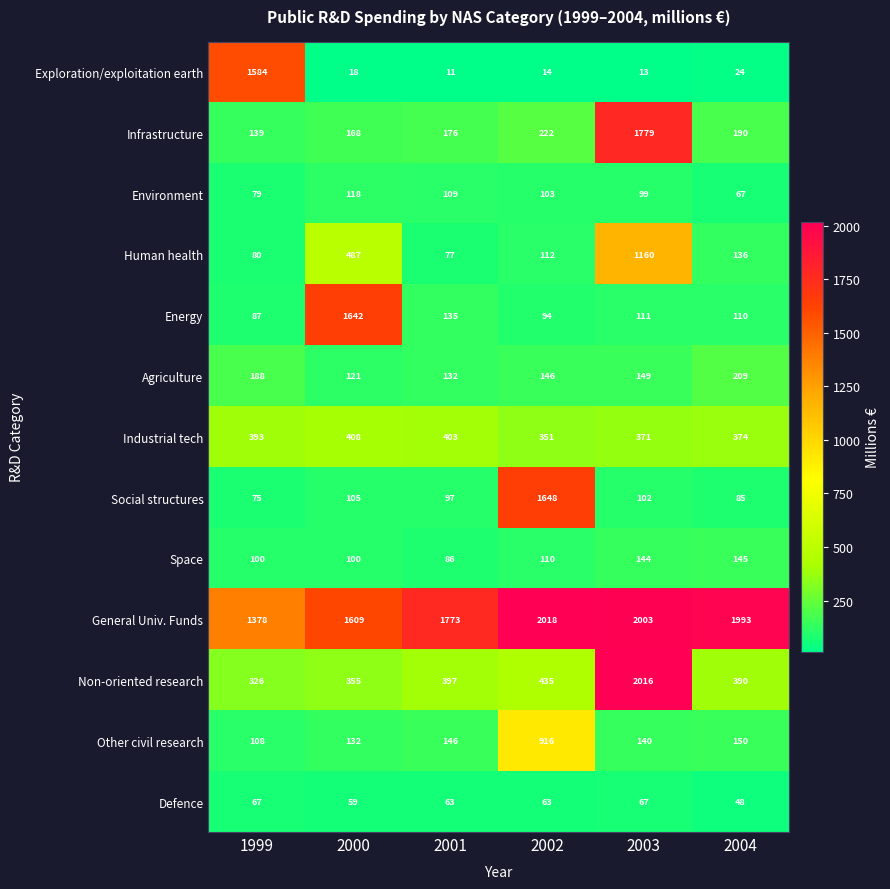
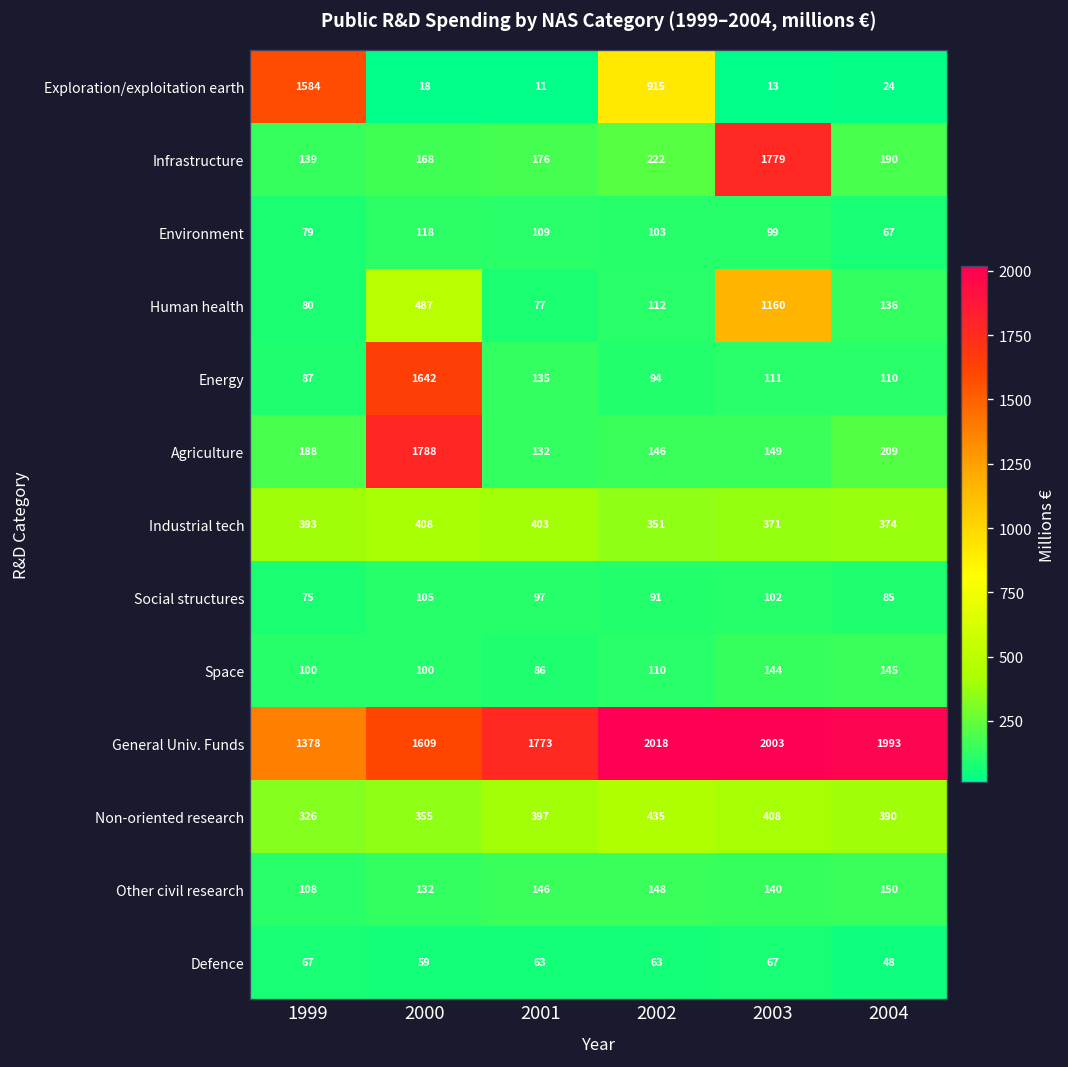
  {
    "Exploration/exploitation earth": {
      "1999": 1584,
      "2000": 18,
      "2001": 11,
-     "2002": 14,
+     "2002": 915,
      "2003": 13,
      "2004": 24
    },
    "Infrastructure": {
      "1999": 139,
      "2000": 168,
      "2001": 176,
      "2002": 222,
      "2003": 1779,
      "2004": 190
    },
    "Environment": {
      "1999": 79,
      "2000": 118,
      "2001": 109,
      "2002": 103,
      "2003": 99,
      "2004": 67
    },
    "Human health": {
      "1999": 80,
      "2000": 487,
      "2001": 77,
      "2002": 112,
      "2003": 1160,
      "2004": 136
    },
    "Energy": {
      "1999": 87,
      "2000": 1642,
      "2001": 135,
      "2002": 94,
      "2003": 111,
      "2004": 110
    },
    "Agriculture": {
      "1999": 188,
-     "2000": 121,
+     "2000": 1788,
      "2001": 132,
      "2002": 146,
      "2003": 149,
      "2004": 209
    },
    "Industrial tech": {
      "1999": 393,
      "2000": 408,
      "2001": 403,
      "2002": 351,
      "2003": 371,
      "2004": 374
    },
    "Social structures": {
      "1999": 75,
      "2000": 105,
      "2001": 97,
-     "2002": 1648,
+     "2002": 91,
      "2003": 102,
      "2004": 85
    },
    "Space": {
      "1999": 100,
      "2000": 100,
      "2001": 86,
      "2002": 110,
      "2003": 144,
      "2004": 145
    },
    "General Univ. Funds": {
      "1999": 1378,
      "2000": 1609,
      "2001": 1773,
      "2002": 2018,
      "2003": 2003,
      "2004": 1993
    },
    "Non-oriented research": {
      "1999": 326,
      "2000": 355,
      "2001": 397,
      "2002": 435,
-     "2003": 2016,
+     "2003": 408,
      "2004": 390
    },
    "Other civil research": {
      "1999": 108,
      "2000": 132,
      "2001": 146,
-     "2002": 916,
+     "2002": 148,
      "2003": 140,
      "2004": 150
    },
    "Defence": {
      "1999": 67,
      "2000": 59,
      "2001": 63,
      "2002": 63,
      "2003": 67,
      "2004": 48
    }
  }
